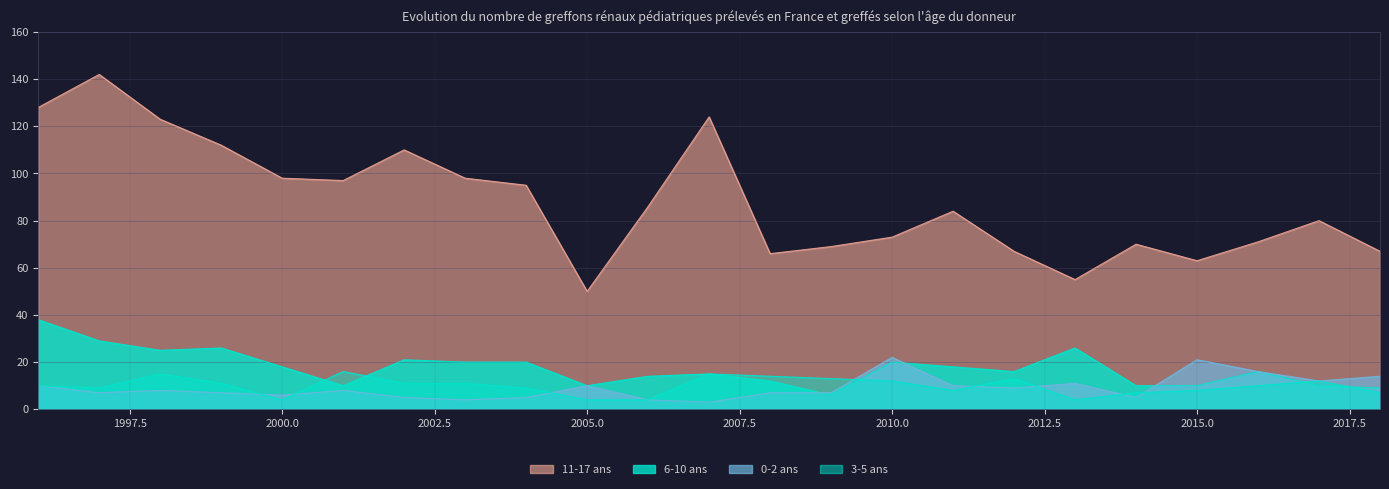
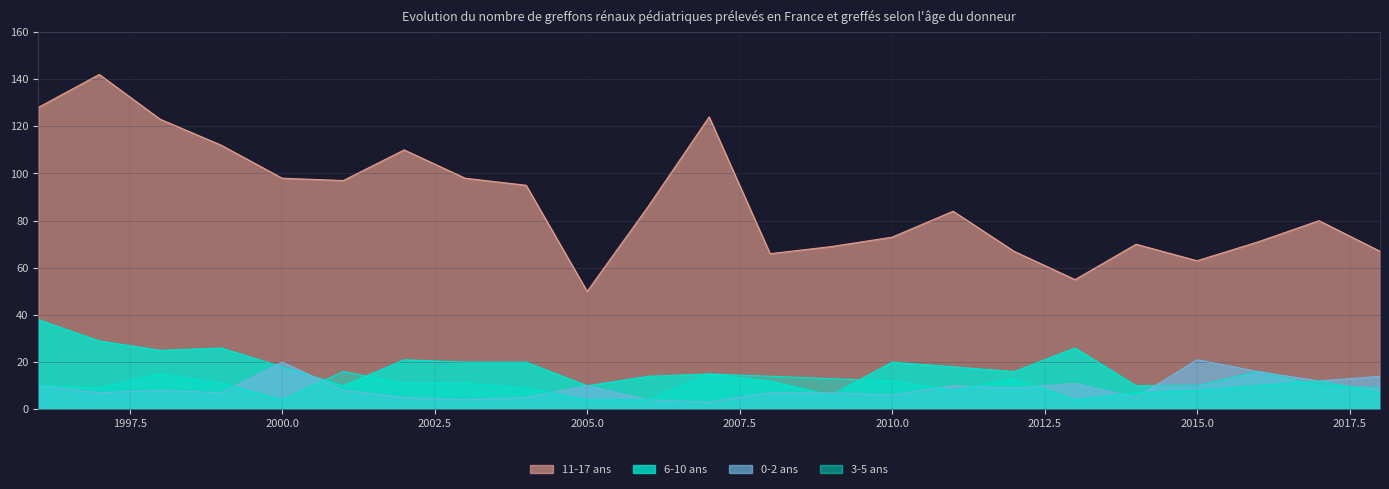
  {
    "11-17 ans": {
      "2000.0": 98,
      "2005.0": 50,
      "2010.0": 73,
      "2015.0": 63
    },
    "0-2 ans": {
-     "2000.0": 6,
-     "2010.0": 22,
+     "2000.0": 20,
+     "2010.0": 6,
      "2015.0": 21
    }
  }
